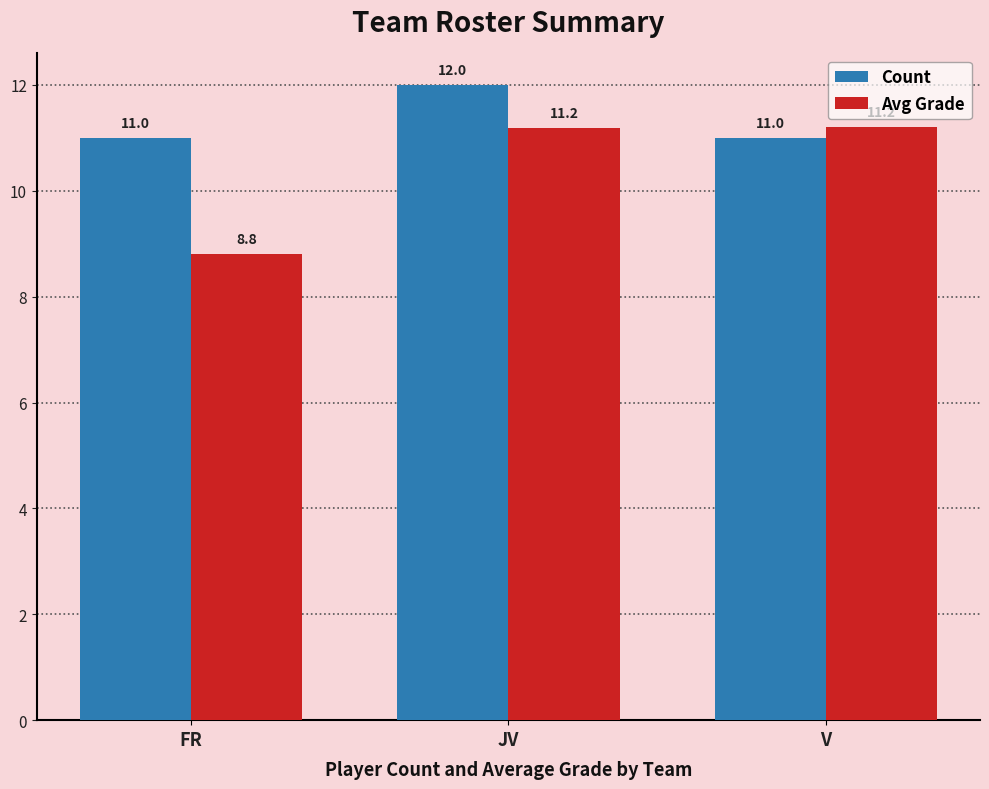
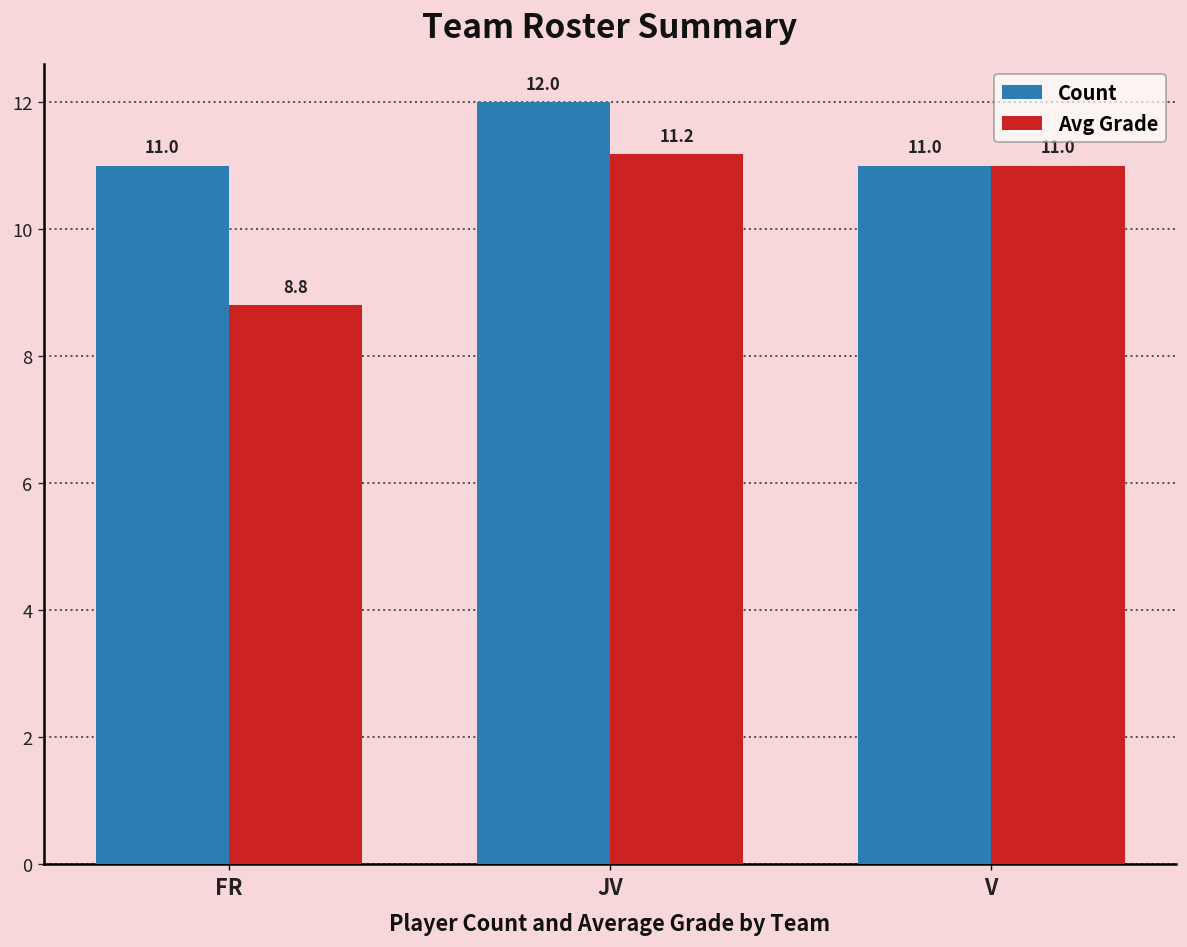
  {
    "Count": {
      "FR": 11.0,
      "JV": 12.0,
      "V": 11.0
    },
    "Avg Grade": {
-     "V": 11.2
+     "V": 11.0
    }
  }
